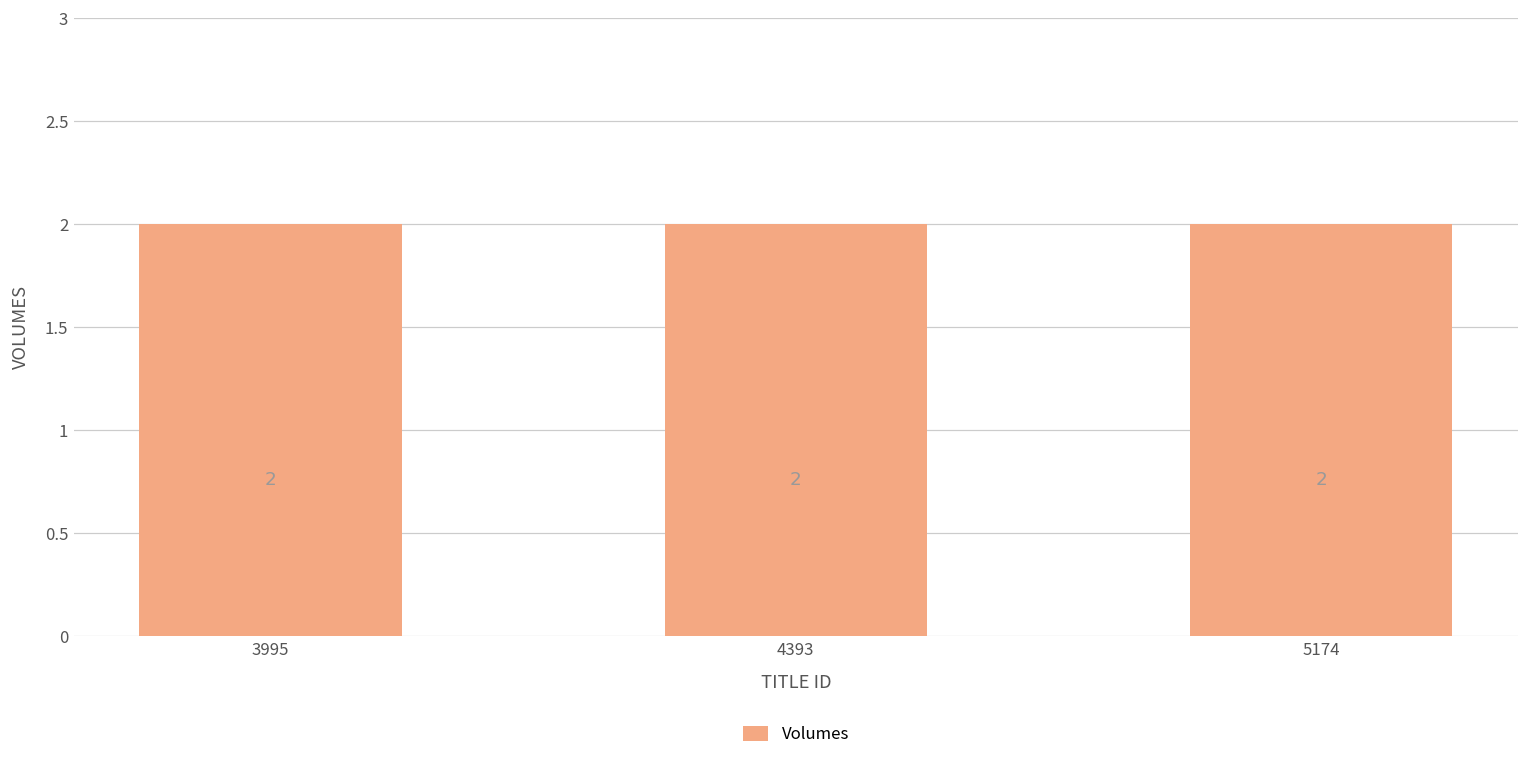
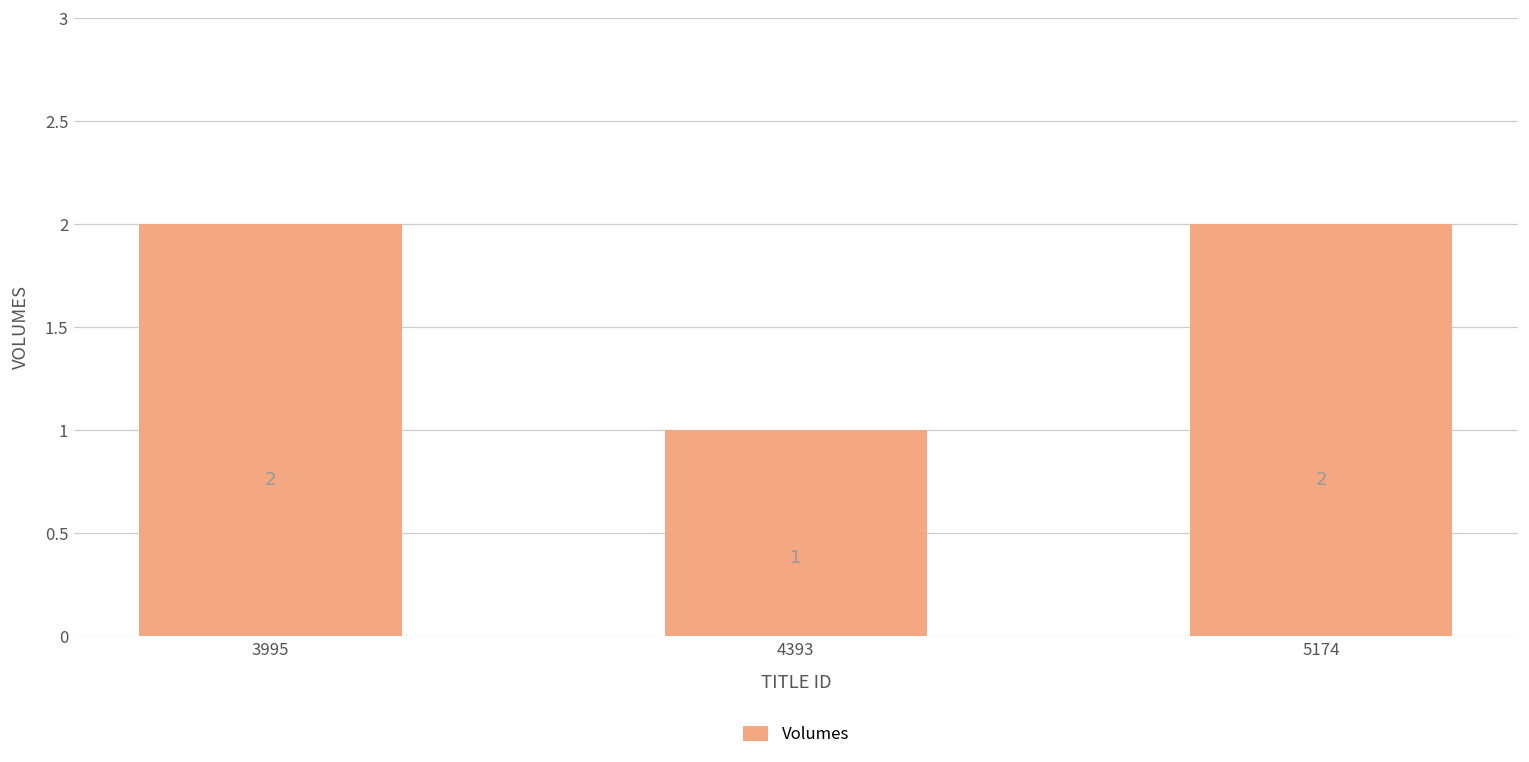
  {
    "3995": 2,
-   "4393": 2,
+   "4393": 1,
    "5174": 2
  }
